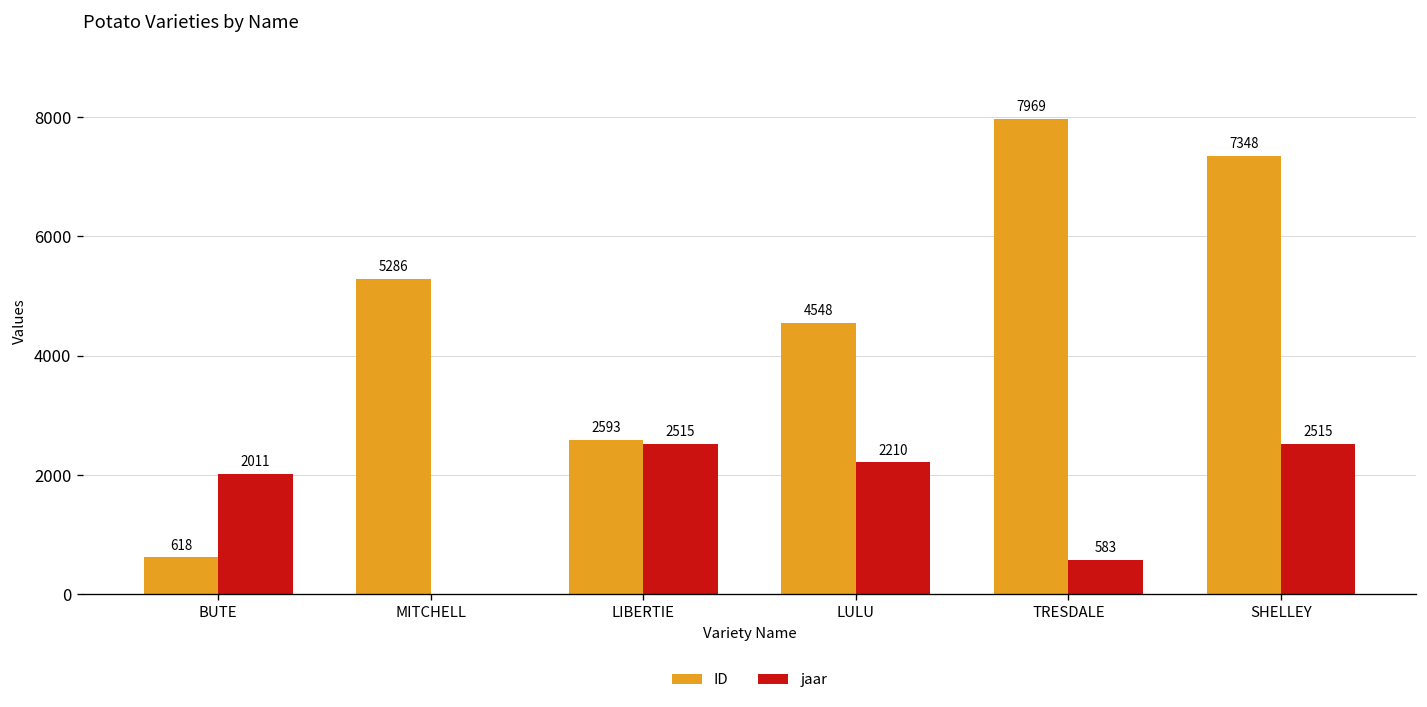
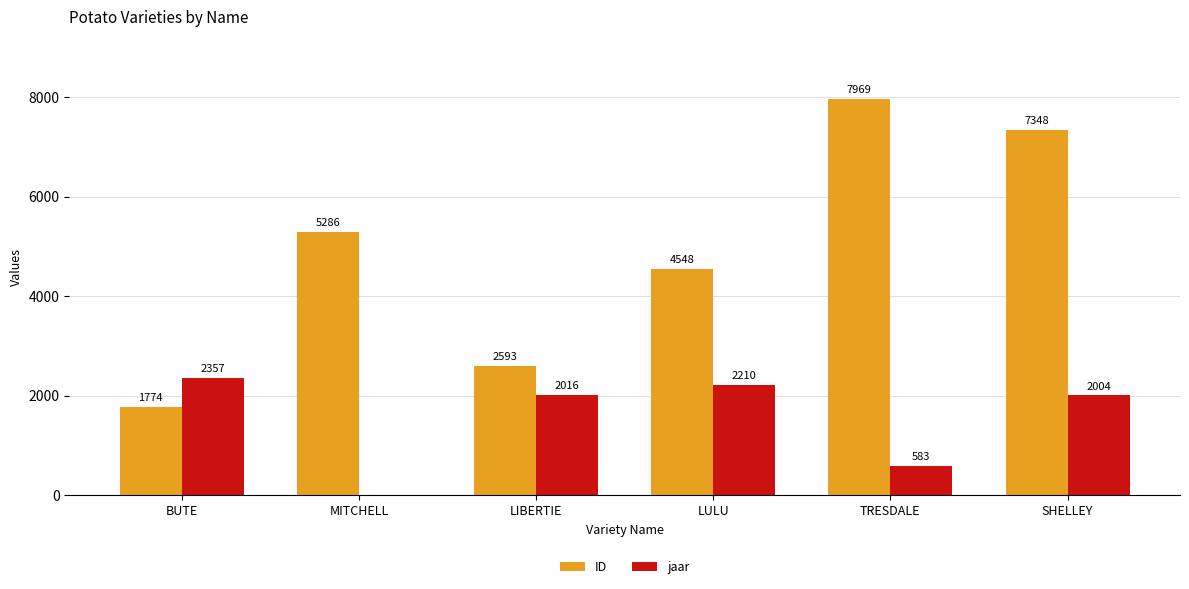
  {
    "ID": {
-     "BUTE": 618,
+     "BUTE": 1774,
      "MITCHELL": 5286,
      "LIBERTIE": 2593,
      "LULU": 4548,
      "TRESDALE": 7969,
      "SHELLEY": 7348
    },
    "jaar": {
-     "BUTE": 2011,
-     "LIBERTIE": 2515,
+     "BUTE": 2357,
+     "LIBERTIE": 2016,
      "LULU": 2210,
      "TRESDALE": 583,
-     "SHELLEY": 2515
+     "SHELLEY": 2004
    }
  }
